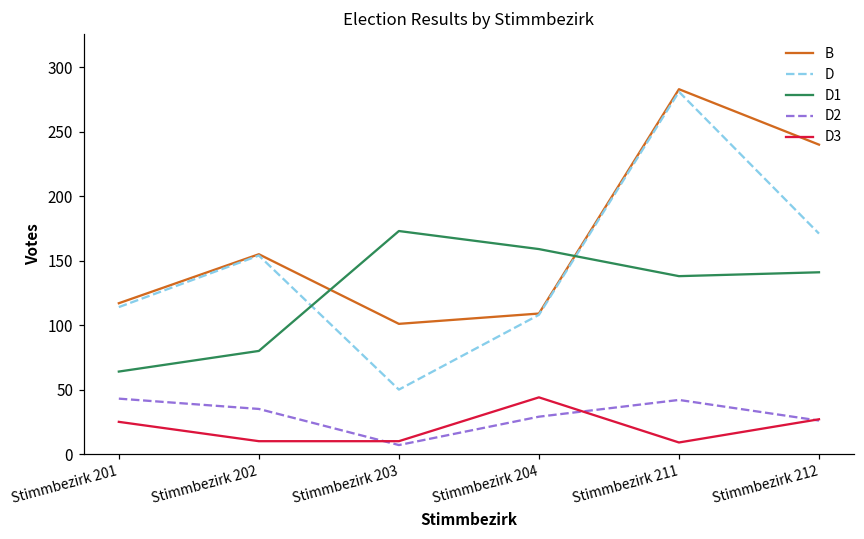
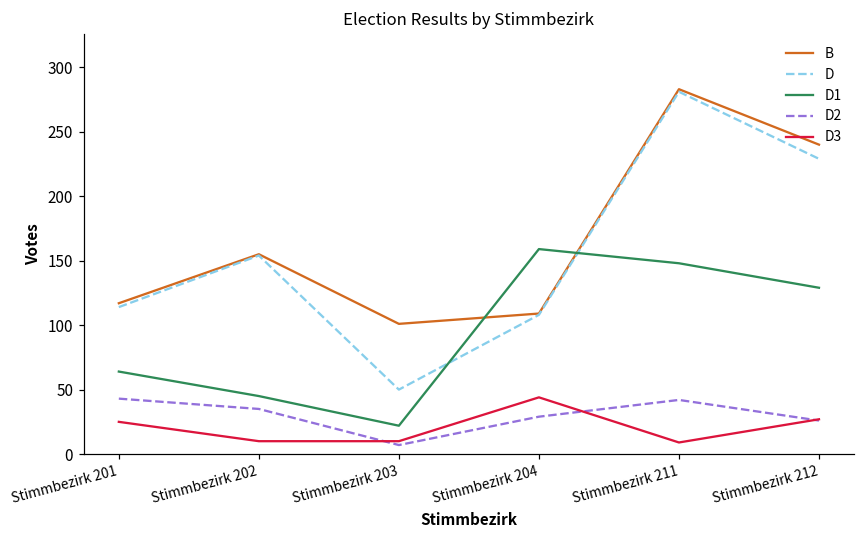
  {
    "B": {
      "Stimmbezirk 201": 117,
      "Stimmbezirk 203": 101,
      "Stimmbezirk 212": 240
    },
    "D": {
      "Stimmbezirk 201": 114,
      "Stimmbezirk 203": 50,
-     "Stimmbezirk 212": 171
+     "Stimmbezirk 212": 229
    },
    "D1": {
      "Stimmbezirk 201": 64,
-     "Stimmbezirk 202": 80,
-     "Stimmbezirk 203": 173,
+     "Stimmbezirk 202": 45,
+     "Stimmbezirk 203": 22,
      "Stimmbezirk 204": 159,
-     "Stimmbezirk 211": 138,
-     "Stimmbezirk 212": 141
+     "Stimmbezirk 211": 148,
+     "Stimmbezirk 212": 129
    },
    "D2": {
      "Stimmbezirk 201": 43,
      "Stimmbezirk 202": 35,
      "Stimmbezirk 203": 7,
      "Stimmbezirk 204": 29,
      "Stimmbezirk 211": 42
    },
    "D3": {
      "Stimmbezirk 201": 25,
      "Stimmbezirk 202": 10,
      "Stimmbezirk 203": 10,
      "Stimmbezirk 204": 44,
      "Stimmbezirk 211": 9
    }
  }
